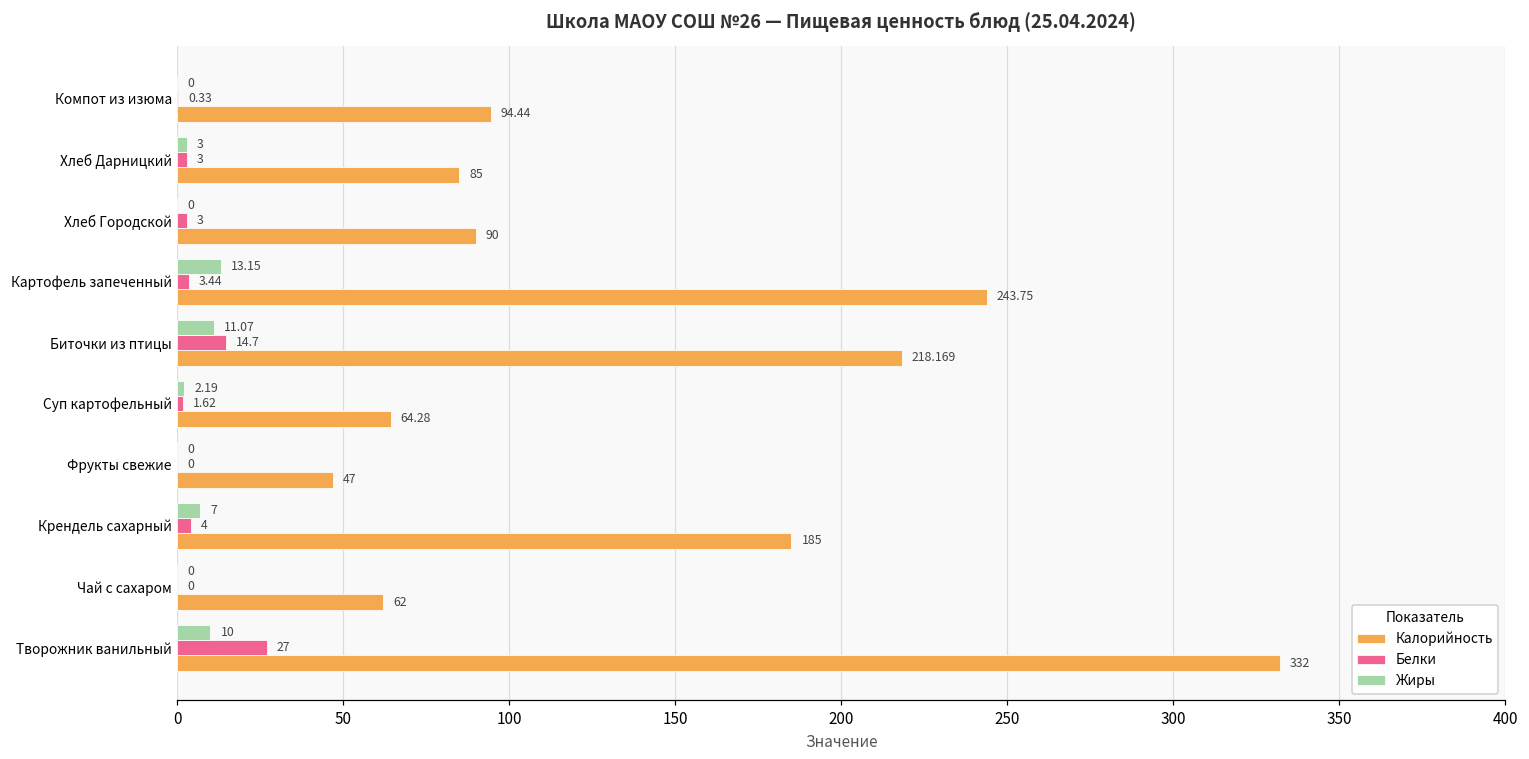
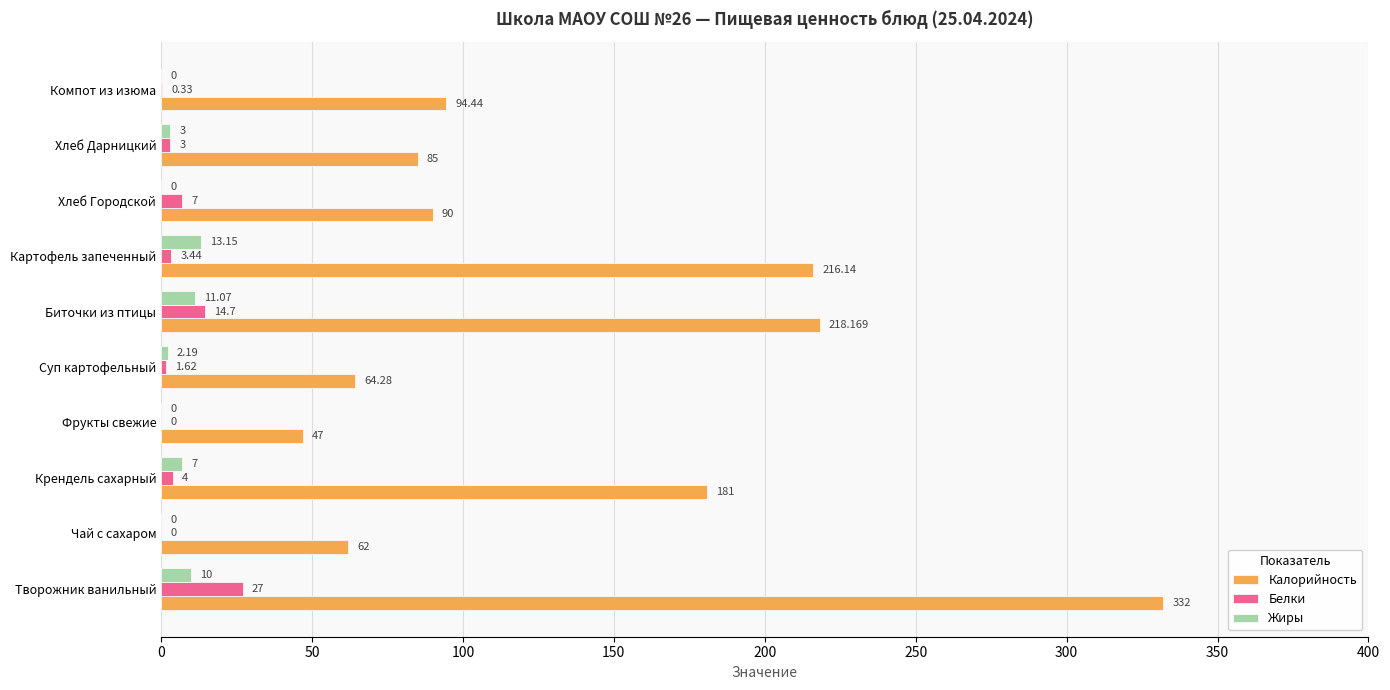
  {
    "Калорийность": {
      "Компот из изюма": 94.44,
      "Хлеб Дарницкий": 85,
      "Хлеб Городской": 90,
-     "Картофель запеченный": 243.75,
+     "Картофель запеченный": 216.14,
      "Биточки из птицы": 218.169,
      "Суп картофельный": 64.28,
      "Фрукты свежие": 47,
-     "Крендель сахарный": 185,
+     "Крендель сахарный": 181,
      "Чай с сахаром": 62,
      "Творожник ванильный": 332
    },
    "Белки": {
      "Компот из изюма": 0.33,
      "Хлеб Дарницкий": 3,
-     "Хлеб Городской": 3,
+     "Хлеб Городской": 7,
      "Картофель запеченный": 3.44,
      "Биточки из птицы": 14.7,
      "Суп картофельный": 1.62,
      "Фрукты свежие": 0,
      "Крендель сахарный": 4,
      "Чай с сахаром": 0,
      "Творожник ванильный": 27
    },
    "Жиры": {
      "Компот из изюма": 0,
      "Хлеб Дарницкий": 3,
      "Хлеб Городской": 0,
      "Картофель запеченный": 13.15,
      "Биточки из птицы": 11.07,
      "Суп картофельный": 2.19,
      "Фрукты свежие": 0,
      "Крендель сахарный": 7,
      "Чай с сахаром": 0,
      "Творожник ванильный": 10
    }
  }
